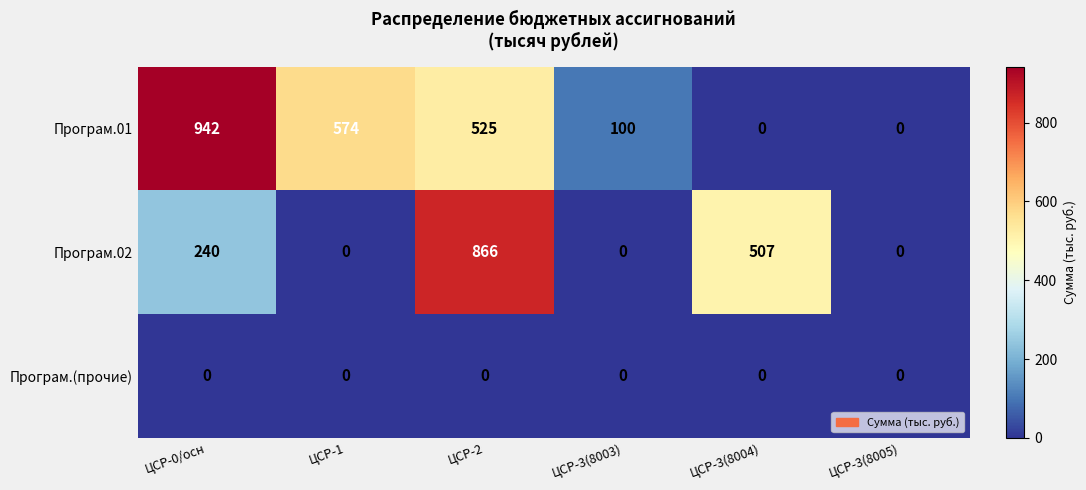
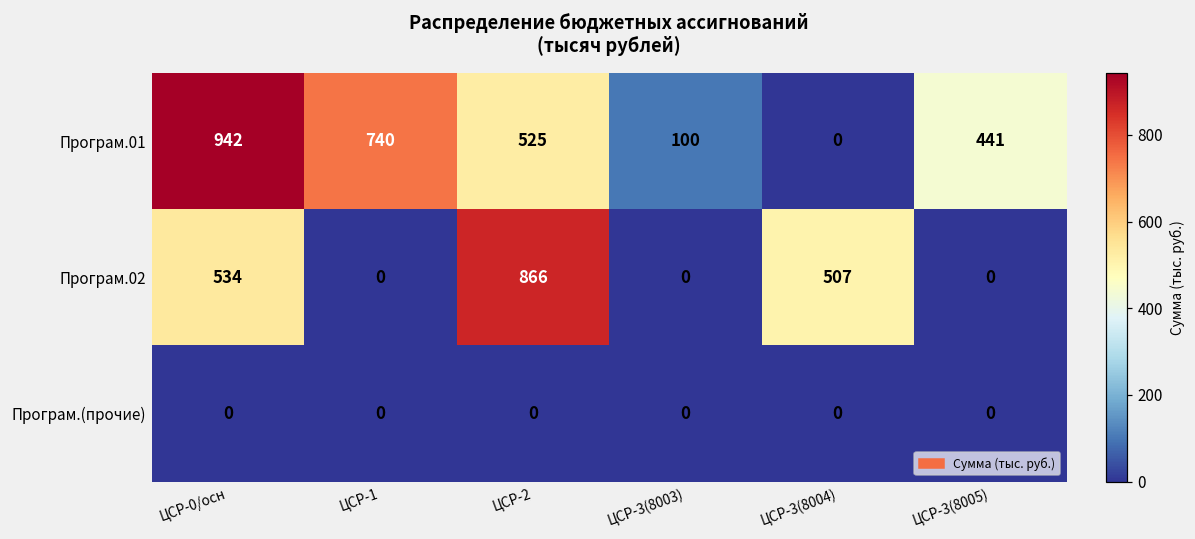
  {
    "Програм.01": {
      "ЦСР-0/осн": 942,
-     "ЦСР-1": 574,
+     "ЦСР-1": 740,
      "ЦСР-2": 525,
      "ЦСР-3(8003)": 100,
      "ЦСР-3(8004)": 0,
-     "ЦСР-3(8005)": 0
+     "ЦСР-3(8005)": 441
    },
    "Програм.02": {
-     "ЦСР-0/осн": 240,
+     "ЦСР-0/осн": 534,
      "ЦСР-1": 0,
      "ЦСР-2": 866,
      "ЦСР-3(8003)": 0,
      "ЦСР-3(8004)": 507,
      "ЦСР-3(8005)": 0
    },
    "Програм.(прочие)": {
      "ЦСР-0/осн": 0,
      "ЦСР-1": 0,
      "ЦСР-2": 0,
      "ЦСР-3(8003)": 0,
      "ЦСР-3(8004)": 0,
      "ЦСР-3(8005)": 0
    }
  }
